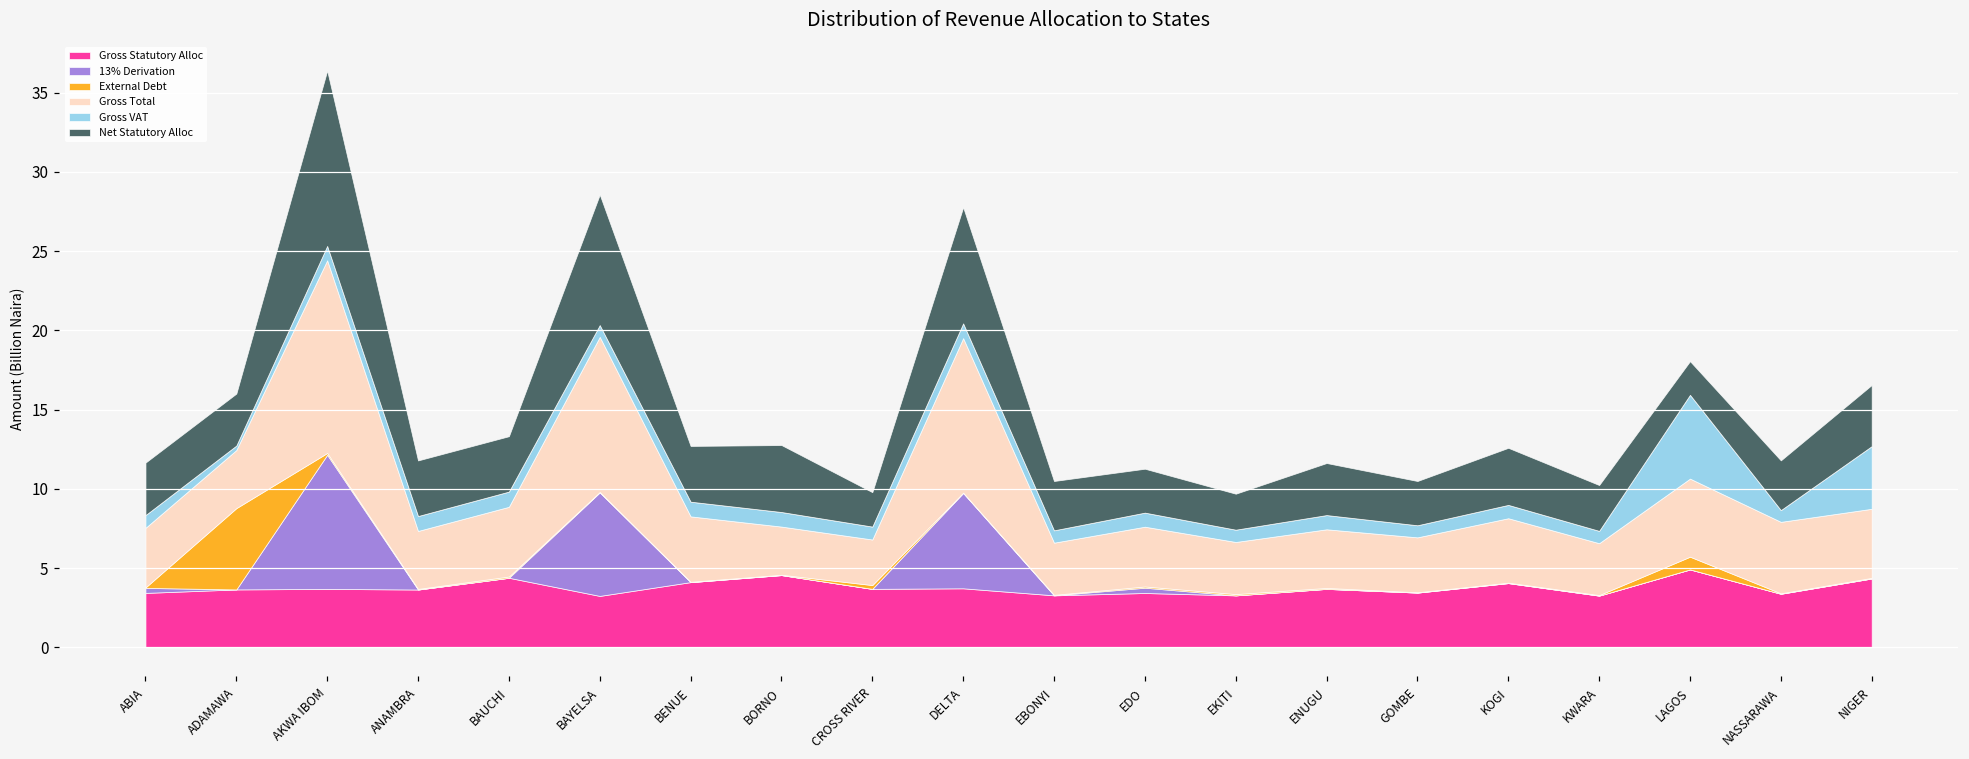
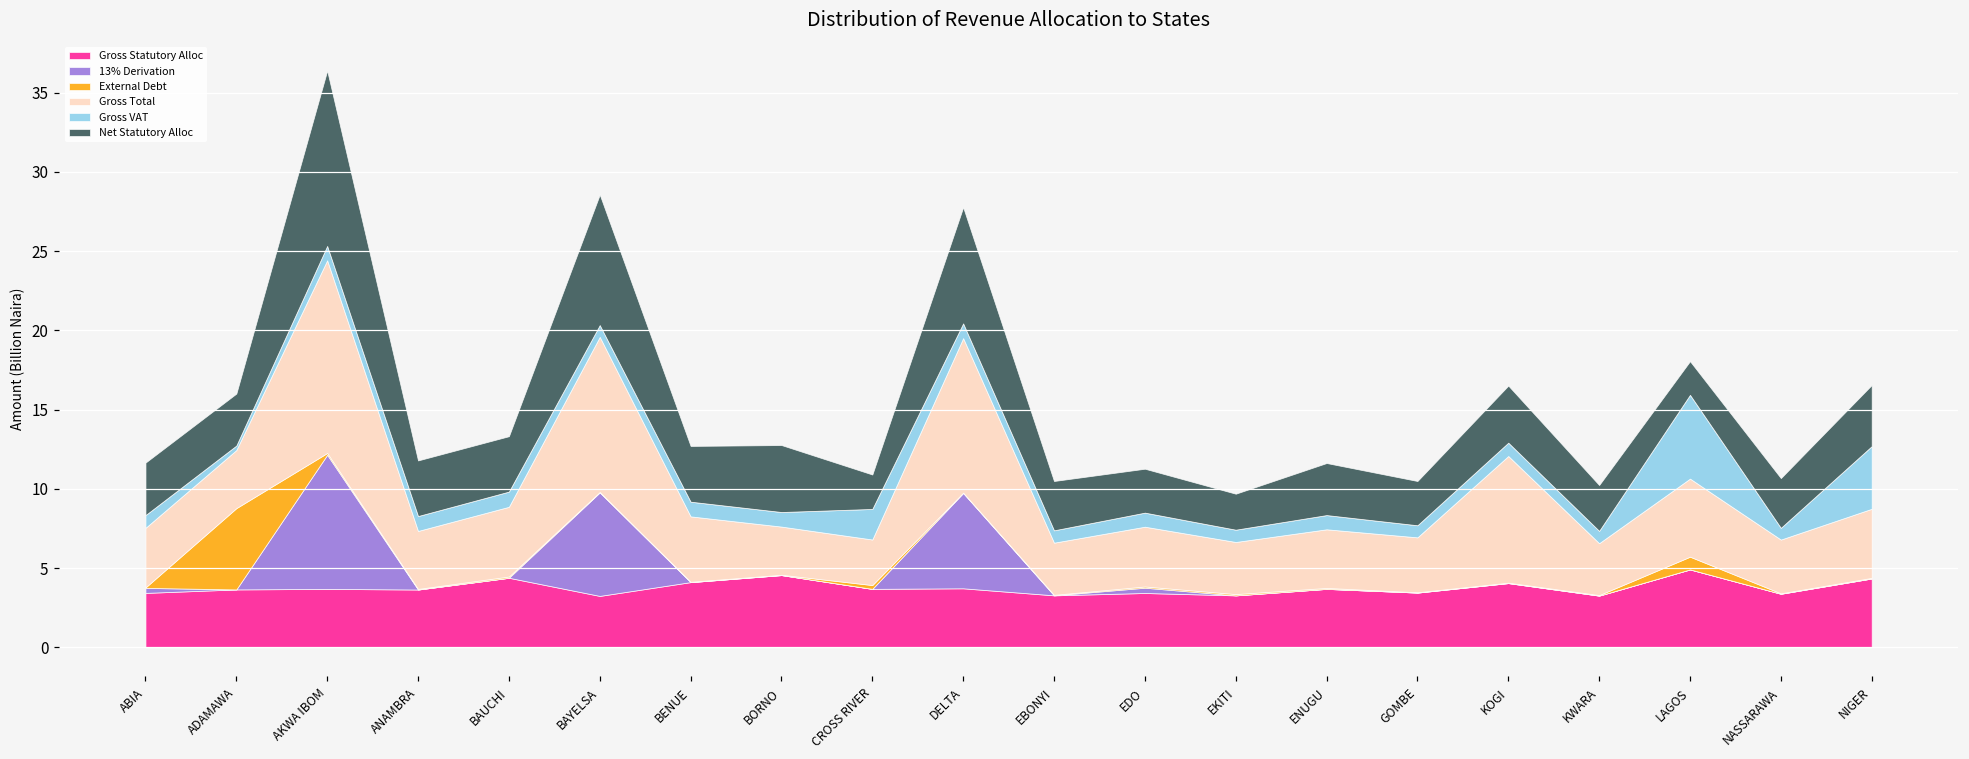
  {
    "Gross Statutory Alloc": {
      "ABIA": 3.4,
      "AKWA IBOM": 3.7,
      "BAYELSA": 3.3,
      "DELTA": 3.7,
      "EDO": 3.4
    },
    "External Debt": {
      "ADAMAWA": 5.1,
      "CROSS RIVER": 0.2,
      "LAGOS": 0.8
    },
    "Gross Total": {
      "ABIA": 3.8,
      "ADAMAWA": 3.7,
      "AKWA IBOM": 12.2,
      "ANAMBRA": 3.7,
      "BAUCHI": 4.4,
      "BAYELSA": 9.8,
      "BENUE": 4.1,
      "BORNO": 3.0,
      "CROSS RIVER": 2.9,
      "DELTA": 9.7,
      "EBONYI": 3.3,
      "EDO": 3.8,
      "EKITI": 3.3,
      "ENUGU": 3.7,
      "GOMBE": 3.5,
-     "KOGI": 4.1,
+     "KOGI": 8.0,
      "KWARA": 3.3,
      "LAGOS": 4.9,
-     "NASSARAWA": 4.5,
+     "NASSARAWA": 3.4,
      "NIGER": 4.4
    },
    "Gross VAT": {
      "ABIA": 0.8,
      "ADAMAWA": 0.3,
      "AKWA IBOM": 0.9,
      "ANAMBRA": 0.9,
      "BAUCHI": 1.0,
      "BAYELSA": 0.7,
      "BENUE": 0.9,
      "BORNO": 0.9,
-     "CROSS RIVER": 0.8,
+     "CROSS RIVER": 1.9,
      "DELTA": 0.9,
      "EBONYI": 0.8,
      "EDO": 0.9,
      "EKITI": 0.8,
      "ENUGU": 0.9,
      "GOMBE": 0.8,
      "KOGI": 0.8,
      "KWARA": 0.8,
      "LAGOS": 5.3,
      "NASSARAWA": 0.7,
      "NIGER": 4.0
    },
    "Net Statutory Alloc": {
      "ABIA": 3.3,
      "ADAMAWA": 3.3,
      "AKWA IBOM": 11.1,
      "ANAMBRA": 3.5,
      "BAUCHI": 3.5,
      "BAYELSA": 8.2,
      "BENUE": 3.5,
      "BORNO": 4.2,
      "CROSS RIVER": 2.2,
      "DELTA": 7.3,
      "EBONYI": 3.1,
      "EDO": 2.8,
      "EKITI": 2.3,
      "ENUGU": 3.3,
      "GOMBE": 2.8,
      "KOGI": 3.6,
      "KWARA": 2.9,
      "LAGOS": 2.1,
      "NASSARAWA": 3.1,
      "NIGER": 3.9
    }
  }
